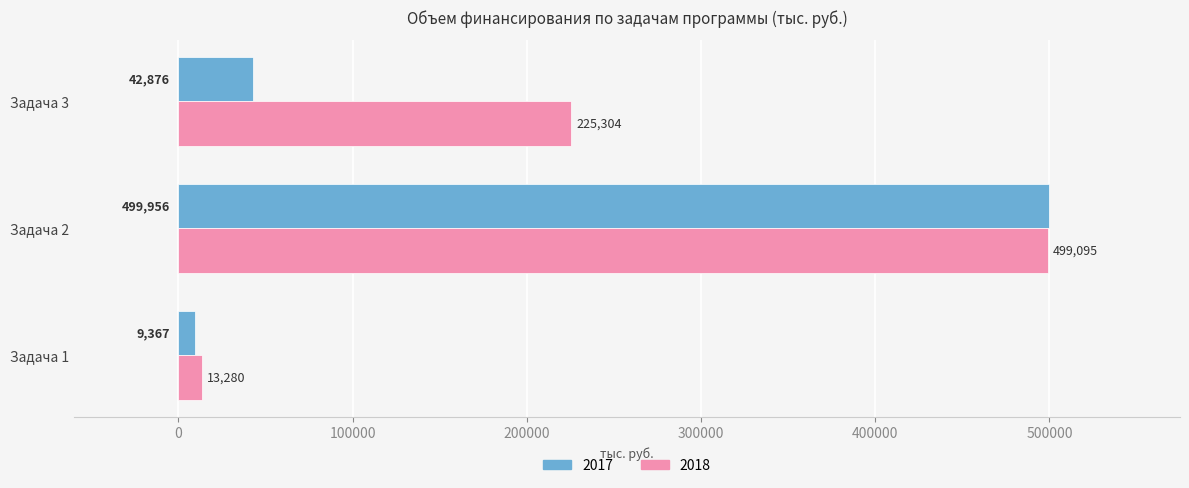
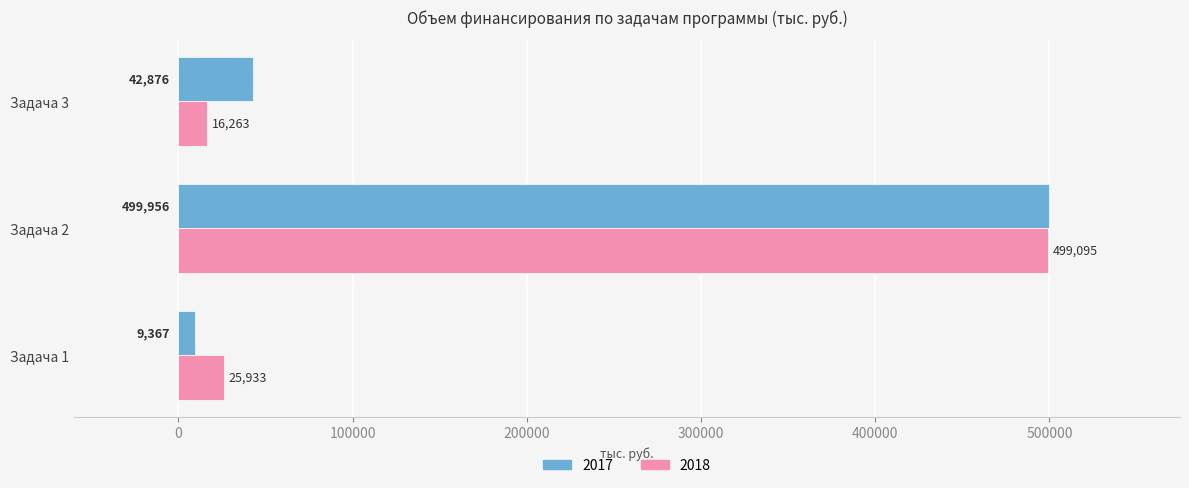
  {
    "2017": {
      "Задача 1": "9,367"
    },
    "2018": {
-     "Задача 3": "225,304",
+     "Задача 3": "16,263",
      "Задача 2": "499,095",
-     "Задача 1": "13,280"
+     "Задача 1": "25,933"
    }
  }
